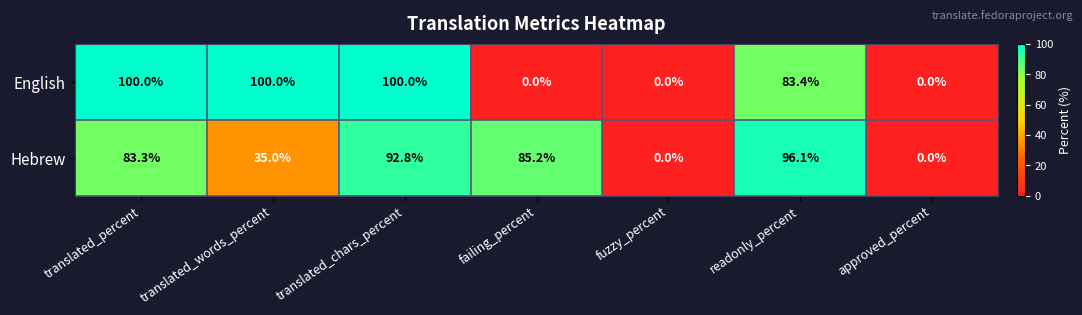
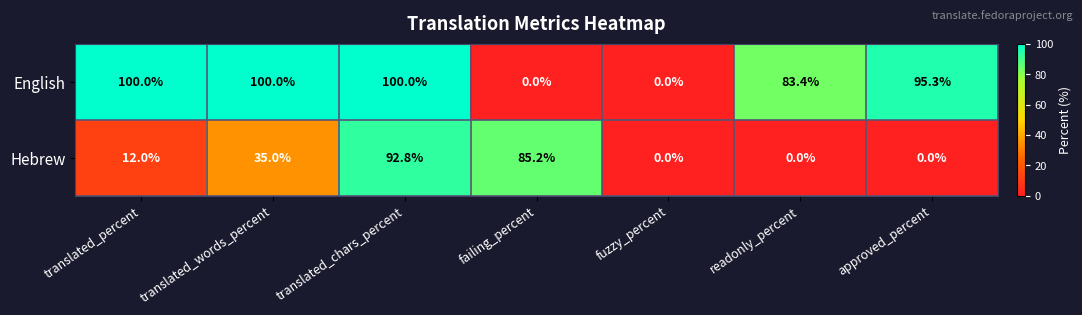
  {
    "English": {
      "translated_percent": "100.0%",
      "translated_words_percent": "100.0%",
      "translated_chars_percent": "100.0%",
      "failing_percent": "0.0%",
      "fuzzy_percent": "0.0%",
      "readonly_percent": "83.4%",
-     "approved_percent": "0.0%"
+     "approved_percent": "95.3%"
    },
    "Hebrew": {
-     "translated_percent": "83.3%",
+     "translated_percent": "12.0%",
      "translated_words_percent": "35.0%",
      "translated_chars_percent": "92.8%",
      "failing_percent": "85.2%",
      "fuzzy_percent": "0.0%",
-     "readonly_percent": "96.1%",
+     "readonly_percent": "0.0%",
      "approved_percent": "0.0%"
    }
  }
